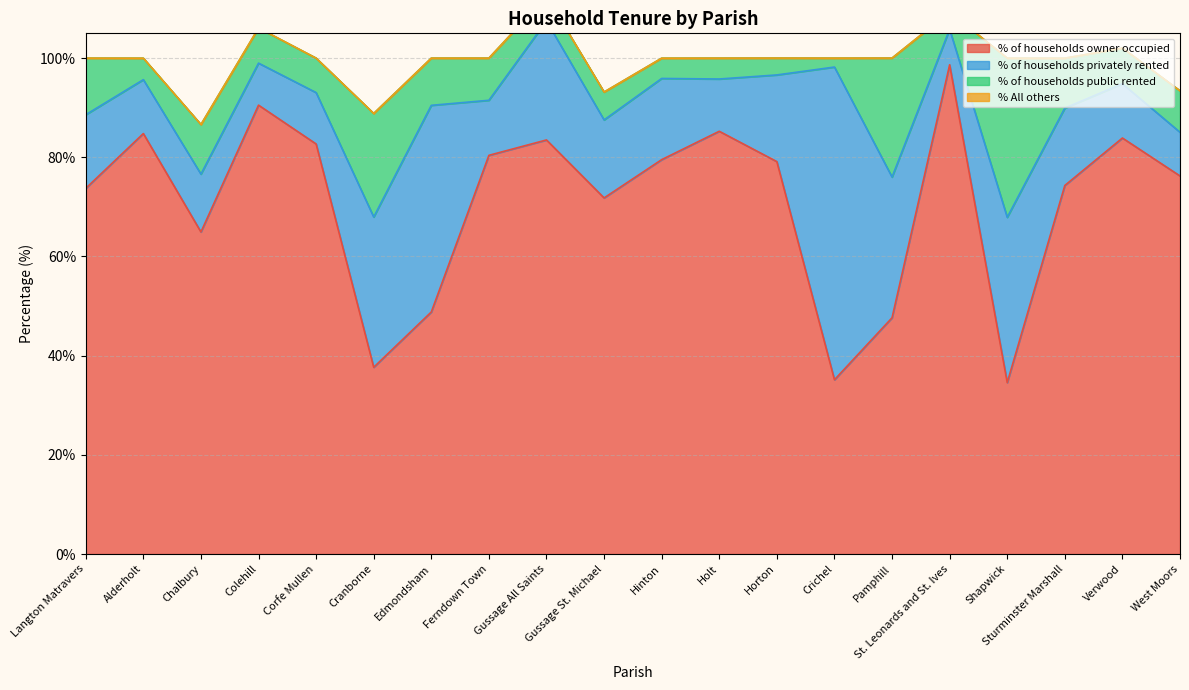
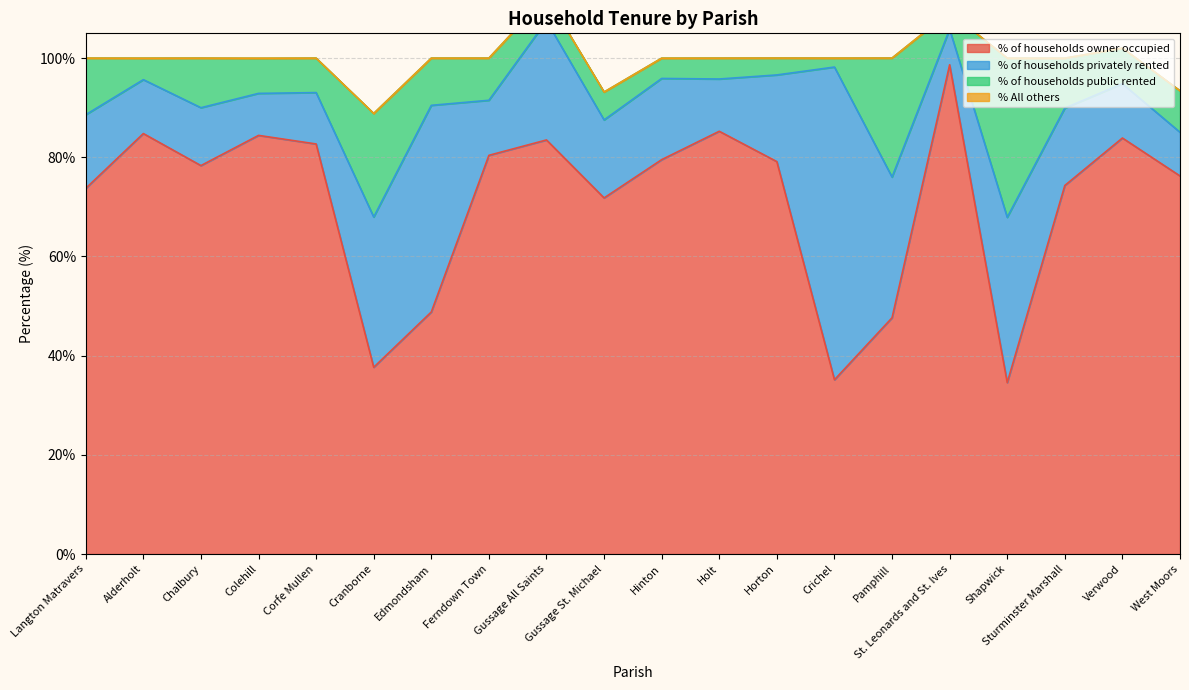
  {
    "% of households owner occupied": {
      "Langton Matravers": "74%",
      "Alderholt": "85%",
-     "Chalbury": "65%",
-     "Colehill": "91%",
+     "Chalbury": "78%",
+     "Colehill": "84%",
      "Corfe Mullen": "83%",
      "Cranborne": "38%",
      "Edmondsham": "49%",
      "Ferndown Town": "80%",
      "Gussage All Saints": "84%",
      "Gussage St. Michael": "72%",
      "Hinton": "80%",
      "Holt": "85%",
      "Horton": "79%",
      "Crichel": "35%",
      "Pamphill": "48%",
      "St. Leonards and St. Ives": "99%",
      "Shapwick": "35%",
      "Sturminster Marshall": "74%",
      "Verwood": "84%",
      "West Moors": "76%"
    },
    "% of households privately rented": {
      "Langton Matravers": "15%",
      "Alderholt": "11%",
      "Chalbury": "12%",
      "Colehill": "8%",
      "Corfe Mullen": "10%",
      "Cranborne": "30%",
      "Edmondsham": "42%",
      "Ferndown Town": "11%",
      "Gussage St. Michael": "16%",
      "Hinton": "16%",
      "Holt": "11%",
      "Horton": "17%",
      "Crichel": "63%",
      "Pamphill": "28%",
      "Shapwick": "33%",
      "Sturminster Marshall": "16%",
      "West Moors": "9%"
    }
  }
